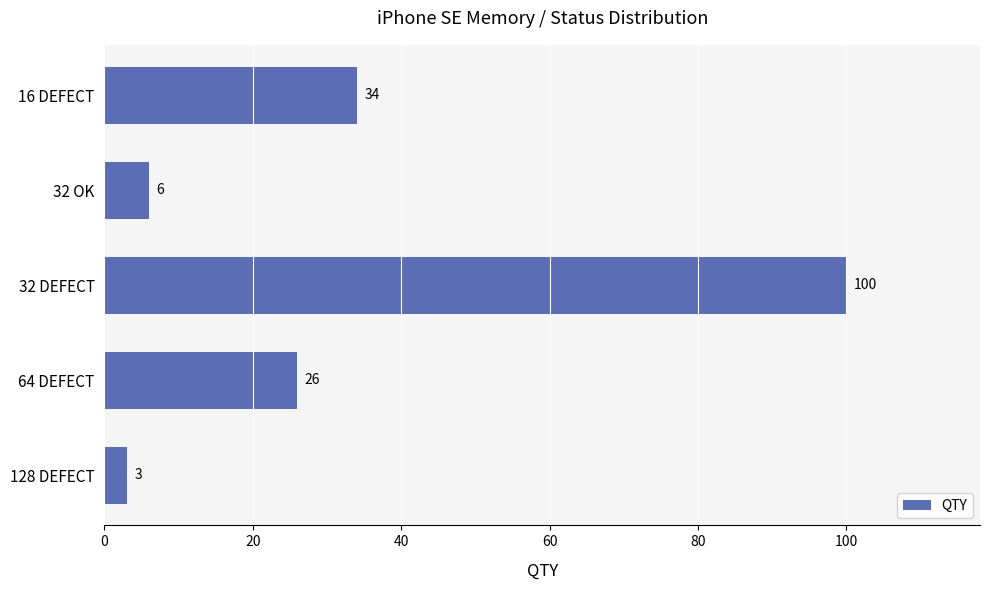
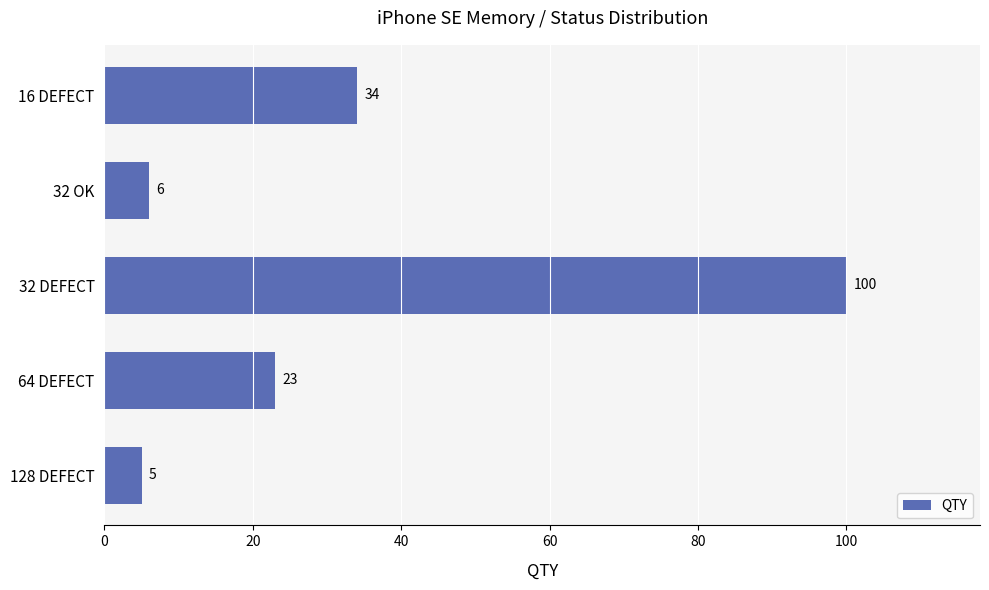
  {
    "16 DEFECT": 34,
    "32 OK": 6,
    "32 DEFECT": 100,
-   "64 DEFECT": 26,
-   "128 DEFECT": 3
+   "64 DEFECT": 23,
+   "128 DEFECT": 5
  }
